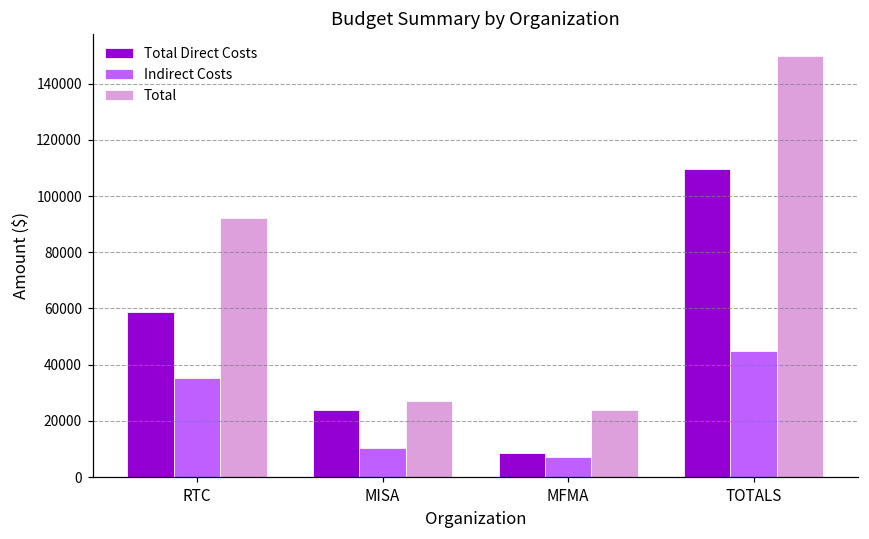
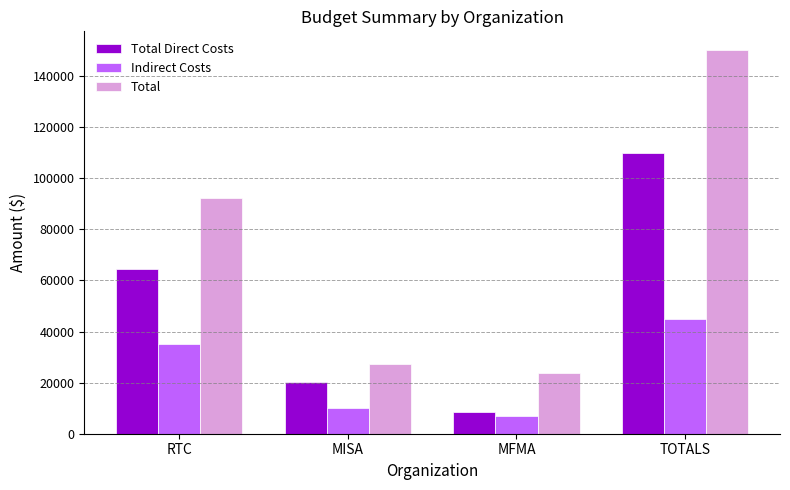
  {
    "Total Direct Costs": {
-     "RTC": 59000,
-     "MISA": 24000,
+     "RTC": 65000,
+     "MISA": 20000,
      "MFMA": 9000,
      "TOTALS": 110000
    },
    "Indirect Costs": {
      "RTC": 35000,
      "MISA": 10000,
      "MFMA": 7000,
      "TOTALS": 45000
    },
    "Total": {
      "RTC": 92000,
      "MISA": 27000,
      "MFMA": 24000,
      "TOTALS": 150000
    }
  }
